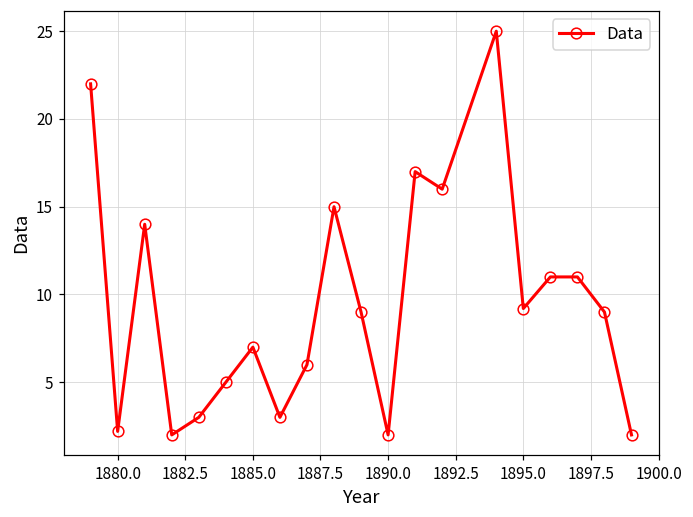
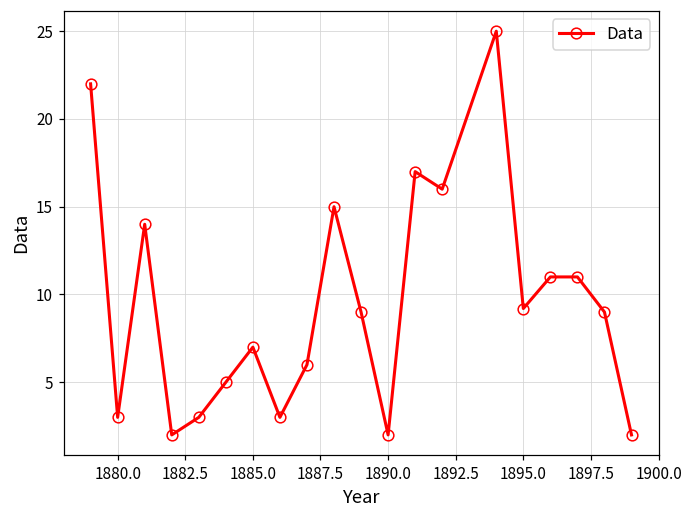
  {
-   "1880.0": 2.2,
+   "1880.0": 3.0,
    "1885.0": 7.0,
    "1890.0": 2.0,
    "1895.0": 9.2
  }
